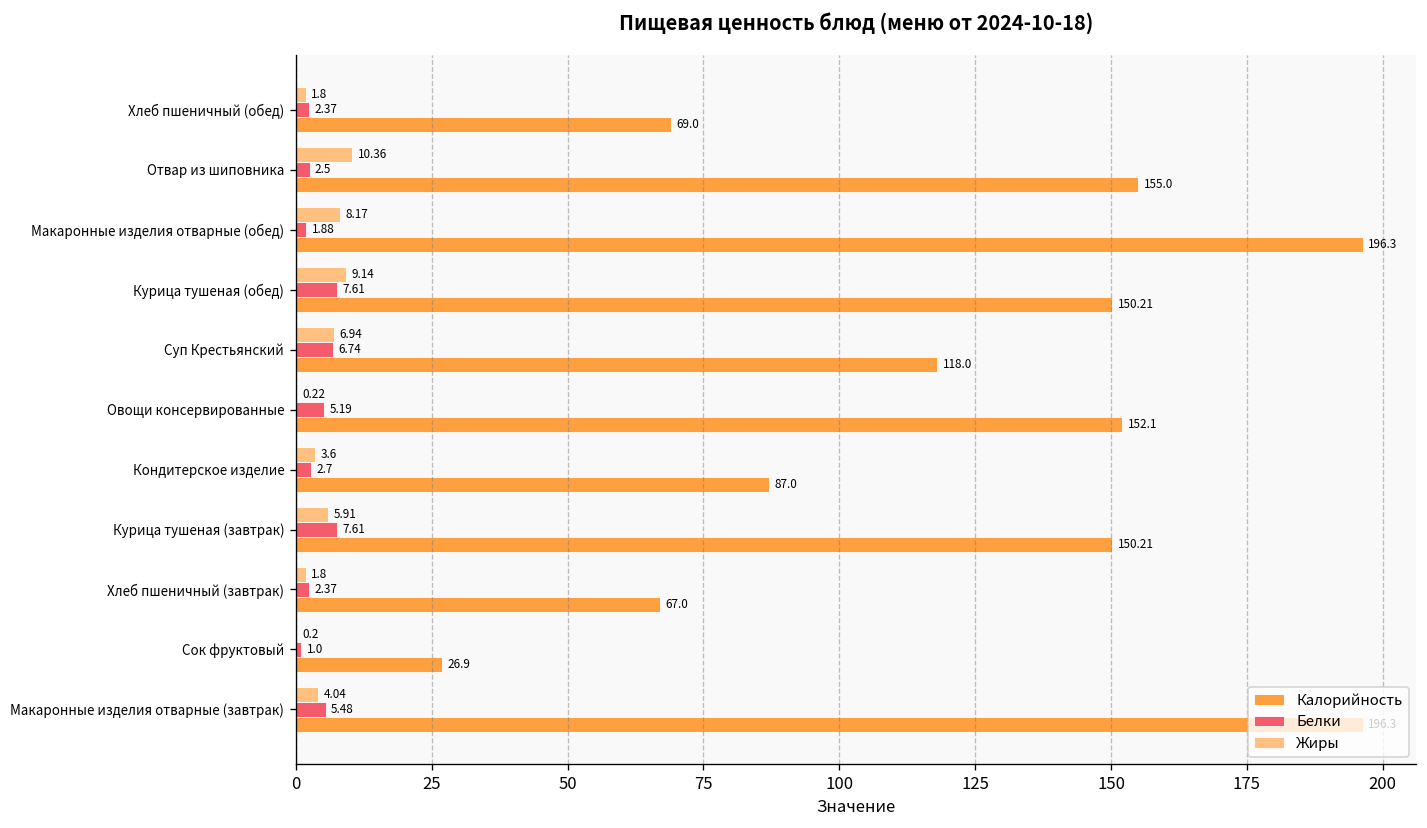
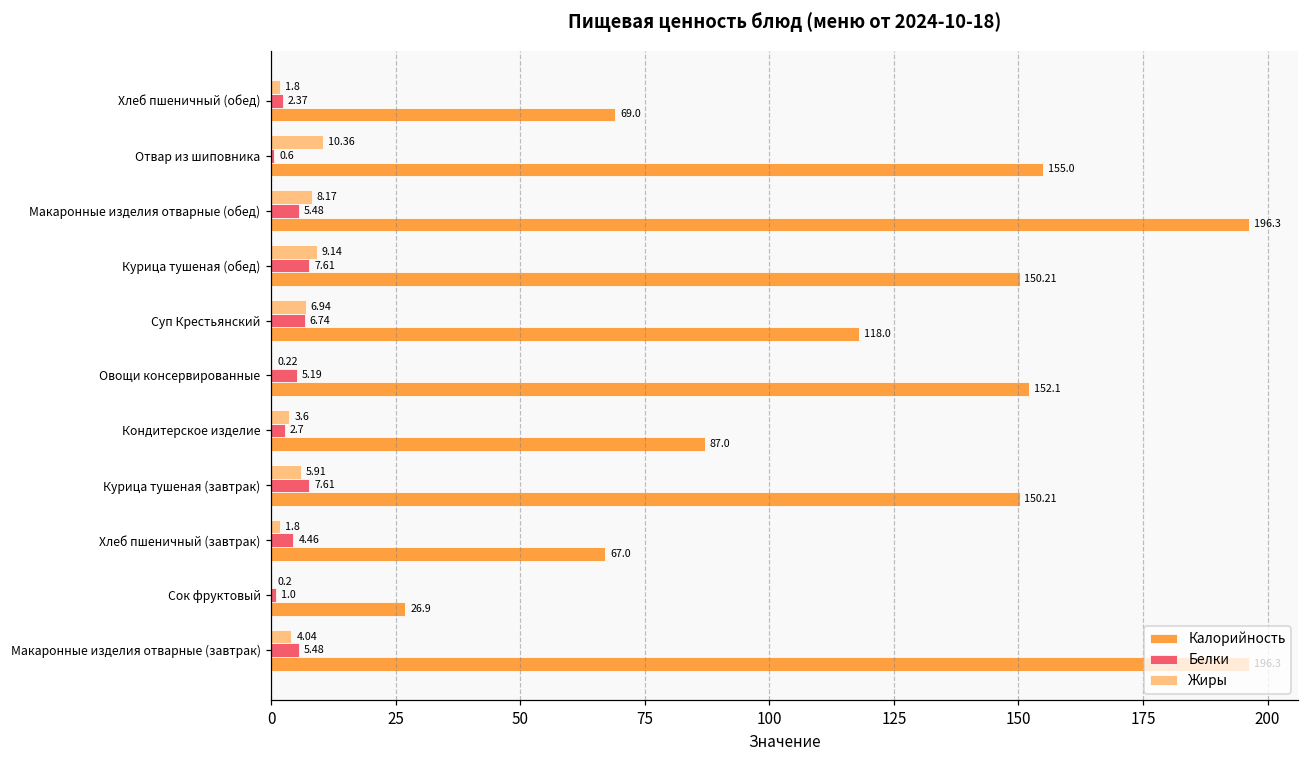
  {
    "Калорийность": {
      "Хлеб пшеничный (обед)": 69.0,
      "Отвар из шиповника": 155.0,
      "Макаронные изделия отварные (обед)": 196.3,
      "Курица тушеная (обед)": 150.21,
      "Суп Крестьянский": 118.0,
      "Овощи консервированные": 152.1,
      "Кондитерское изделие": 87.0,
      "Курица тушеная (завтрак)": 150.21,
      "Хлеб пшеничный (завтрак)": 67.0,
      "Сок фруктовый": 26.9
    },
    "Белки": {
      "Хлеб пшеничный (обед)": 2.37,
-     "Отвар из шиповника": 2.5,
-     "Макаронные изделия отварные (обед)": 1.88,
+     "Отвар из шиповника": 0.6,
+     "Макаронные изделия отварные (обед)": 5.48,
      "Курица тушеная (обед)": 7.61,
      "Суп Крестьянский": 6.74,
      "Овощи консервированные": 5.19,
      "Кондитерское изделие": 2.7,
      "Курица тушеная (завтрак)": 7.61,
-     "Хлеб пшеничный (завтрак)": 2.37,
+     "Хлеб пшеничный (завтрак)": 4.46,
      "Сок фруктовый": 1.0,
      "Макаронные изделия отварные (завтрак)": 5.48
    },
    "Жиры": {
      "Хлеб пшеничный (обед)": 1.8,
      "Отвар из шиповника": 10.36,
      "Макаронные изделия отварные (обед)": 8.17,
      "Курица тушеная (обед)": 9.14,
      "Суп Крестьянский": 6.94,
      "Овощи консервированные": 0.22,
      "Кондитерское изделие": 3.6,
      "Курица тушеная (завтрак)": 5.91,
      "Хлеб пшеничный (завтрак)": 1.8,
      "Сок фруктовый": 0.2,
      "Макаронные изделия отварные (завтрак)": 4.04
    }
  }
